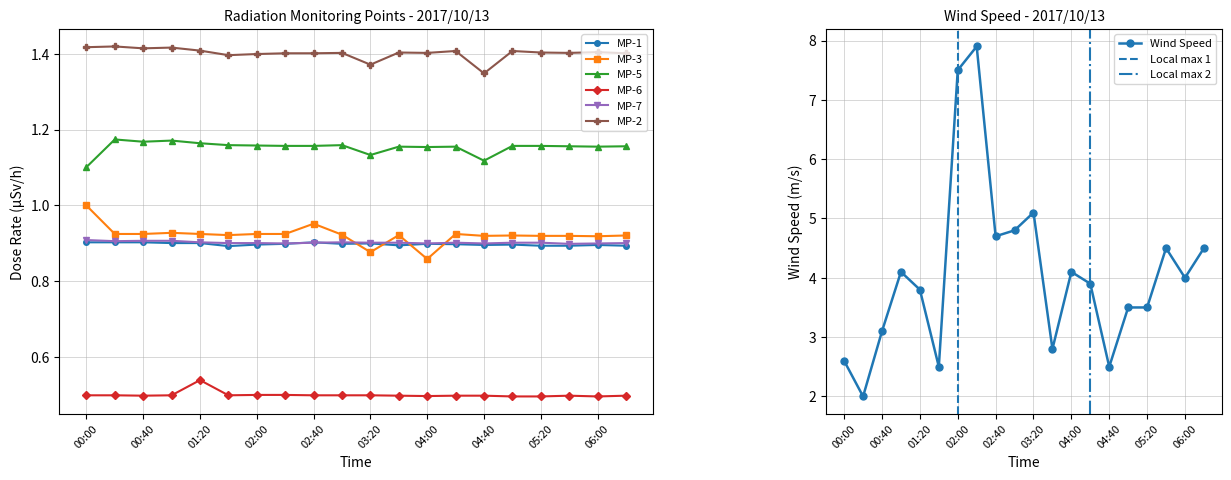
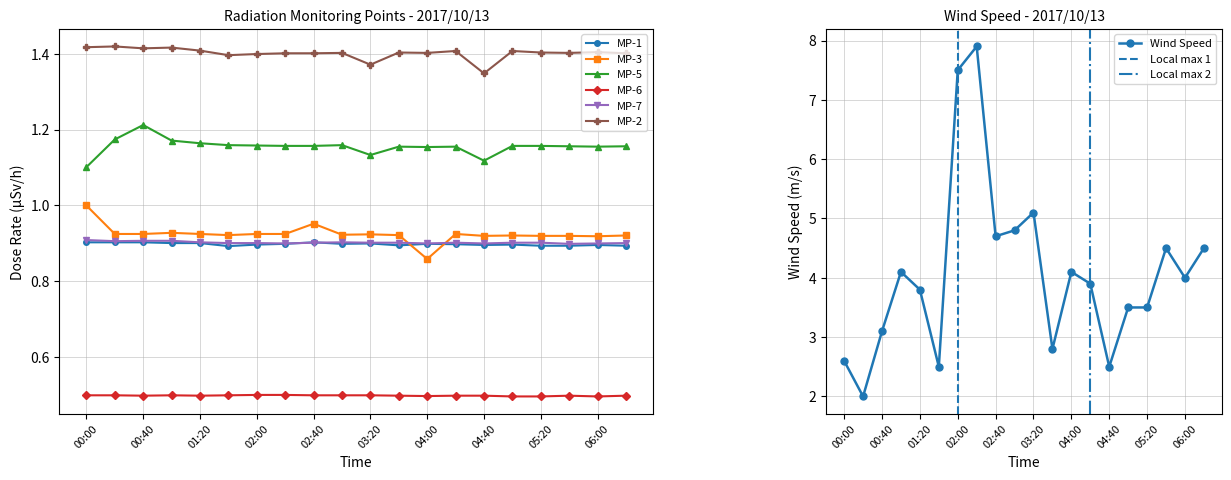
  {
    "Radiation Monitoring Points - 2017/10/13": {
      "MP-1": {
        "05:20": 0.89
      },
      "MP-3": {
        "00:00": 1.00,
        "00:40": 0.93,
        "01:20": 0.93,
        "02:00": 0.93,
        "02:40": 0.95,
-       "03:20": 0.88,
+       "03:20": 0.92,
        "04:00": 0.86,
        "04:40": 0.92,
        "05:20": 0.92,
        "06:00": 0.92
      },
      "MP-5": {
        "00:00": 1.10,
-       "00:40": 1.17,
+       "00:40": 1.21,
        "01:20": 1.16,
        "02:00": 1.16,
        "02:40": 1.16,
        "03:20": 1.13,
        "04:00": 1.15,
        "04:40": 1.12,
        "05:20": 1.16,
        "06:00": 1.16
      },
      "MP-6": {
        "00:00": 0.50,
        "00:40": 0.50,
-       "01:20": 0.54,
+       "01:20": 0.50,
        "02:00": 0.50,
        "02:40": 0.50,
        "03:20": 0.50,
        "04:00": 0.50,
        "04:40": 0.50,
        "05:20": 0.50,
        "06:00": 0.50
      },
      "MP-7": {
        "05:20": 0.90
      },
      "MP-2": {
        "00:00": 1.42,
        "00:40": 1.41,
        "01:20": 1.41,
        "02:00": 1.40,
        "02:40": 1.40,
        "03:20": 1.37,
        "04:00": 1.40,
        "04:40": 1.35,
        "05:20": 1.40
      }
    },
    "Wind Speed - 2017/10/13": {
      "00:00": 2.6,
      "00:40": 3.1,
      "01:20": 3.8,
      "02:00": 7.5,
      "02:40": 4.7,
      "03:20": 5.1,
      "04:00": 4.1,
      "04:40": 2.5,
      "05:20": 3.5,
      "06:00": 4.0
    }
  }
